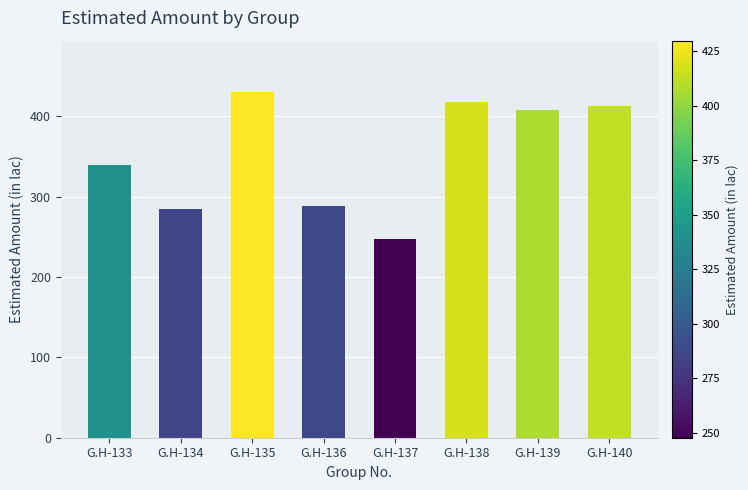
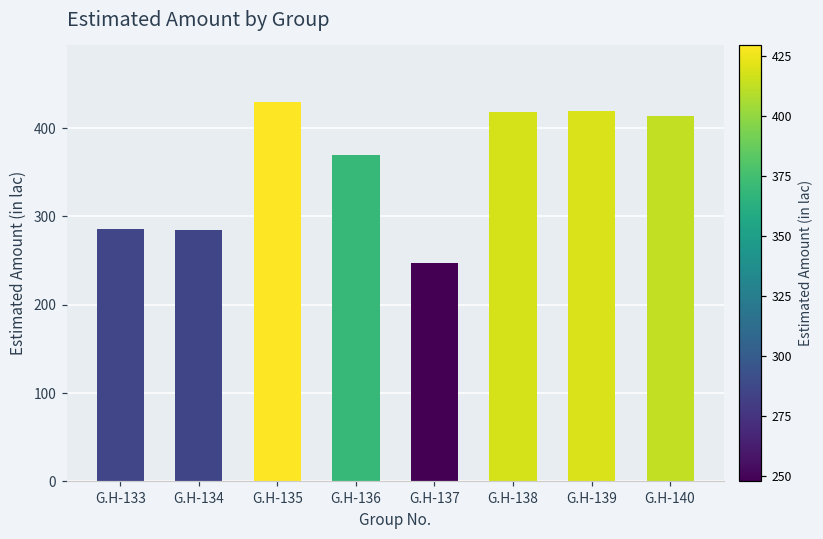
  {
-   "G.H-133": 340,
+   "G.H-133": 290,
    "G.H-134": 280,
    "G.H-135": 430,
-   "G.H-136": 290,
+   "G.H-136": 370,
    "G.H-137": 250,
    "G.H-138": 420,
-   "G.H-139": 410,
+   "G.H-139": 420,
    "G.H-140": 410
  }
